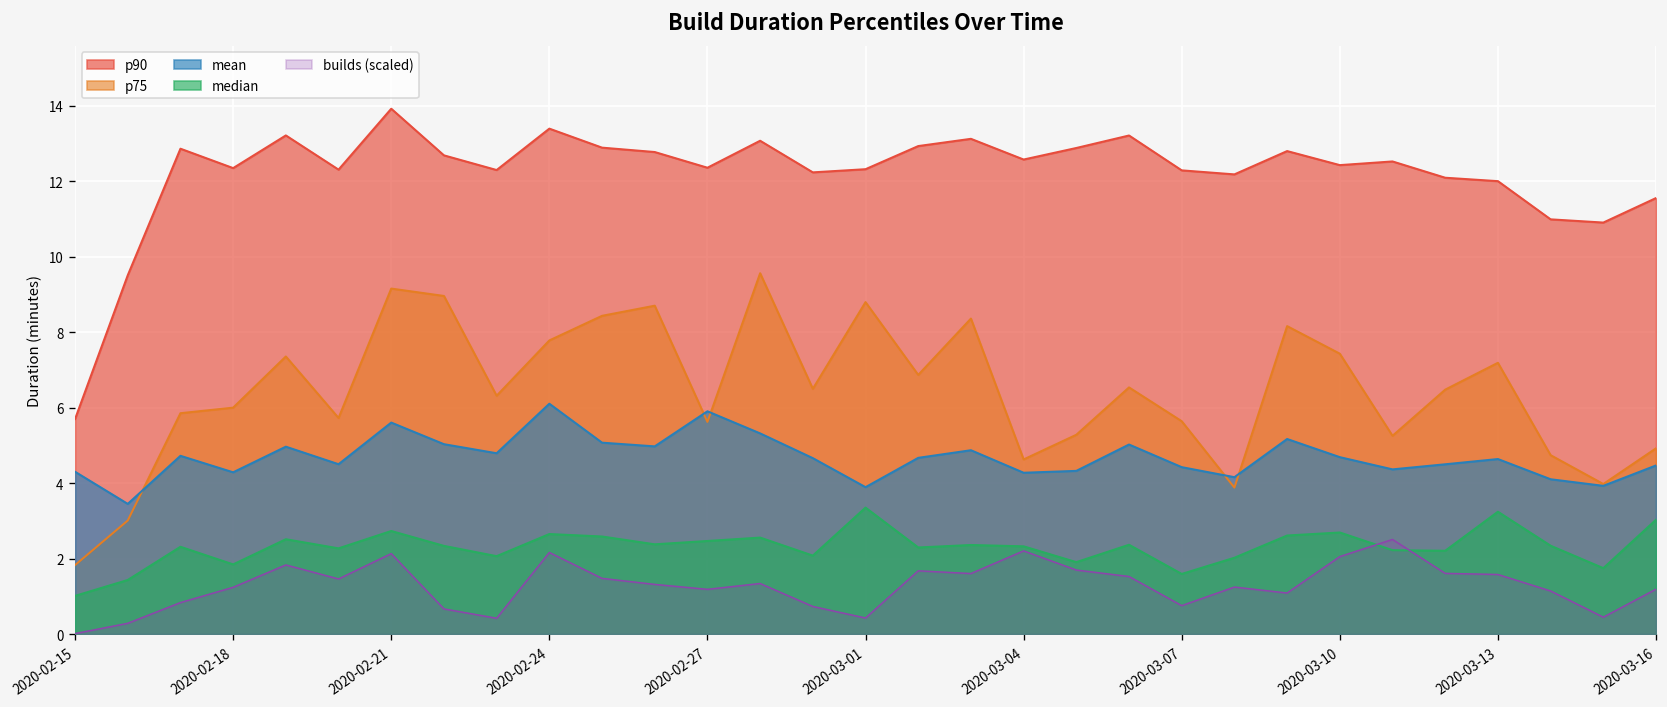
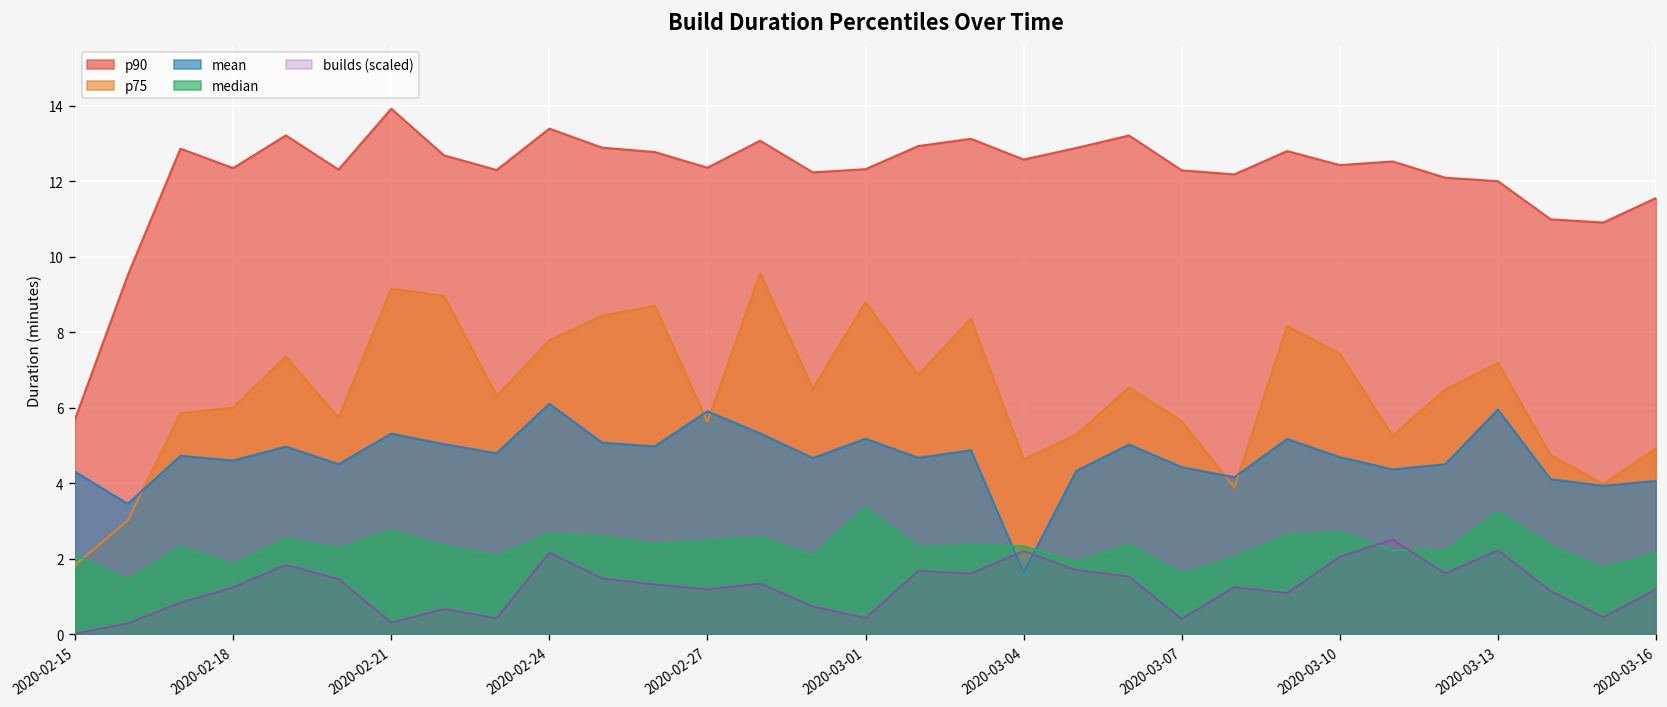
  {
    "mean": {
      "2020-02-15": 4.3,
-     "2020-02-18": 4.3,
-     "2020-02-21": 5.6,
+     "2020-02-18": 4.6,
+     "2020-02-21": 5.3,
      "2020-02-24": 6.1,
      "2020-02-27": 5.9,
-     "2020-03-01": 3.9,
-     "2020-03-04": 4.3,
+     "2020-03-01": 5.2,
+     "2020-03-04": 1.6,
      "2020-03-07": 4.4,
      "2020-03-10": 4.7,
-     "2020-03-13": 4.6,
-     "2020-03-16": 4.5
+     "2020-03-13": 5.9,
+     "2020-03-16": 4.1
    },
    "median": {
-     "2020-02-15": 1.0,
+     "2020-02-15": 2.1,
      "2020-02-18": 1.8,
      "2020-02-21": 2.7,
      "2020-02-24": 2.6,
      "2020-02-27": 2.5,
      "2020-03-01": 3.3,
      "2020-03-04": 2.3,
      "2020-03-07": 1.6,
      "2020-03-10": 2.7,
      "2020-03-13": 3.2,
-     "2020-03-16": 3.0
+     "2020-03-16": 2.1
    },
    "builds (scaled)": {
      "2020-02-15": 0.0,
      "2020-02-18": 1.2,
-     "2020-02-21": 2.1,
+     "2020-02-21": 0.3,
      "2020-02-24": 2.2,
      "2020-02-27": 1.2,
      "2020-03-01": 0.4,
      "2020-03-04": 2.2,
-     "2020-03-07": 0.8,
+     "2020-03-07": 0.4,
      "2020-03-10": 2.1,
-     "2020-03-13": 1.6,
+     "2020-03-13": 2.2,
      "2020-03-16": 1.2
    }
  }
